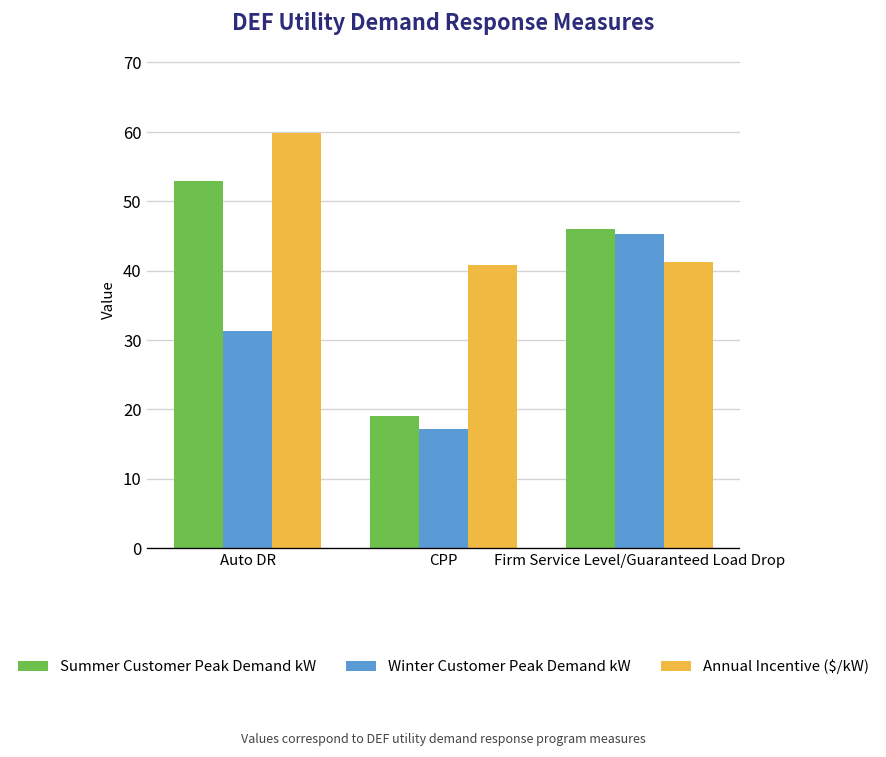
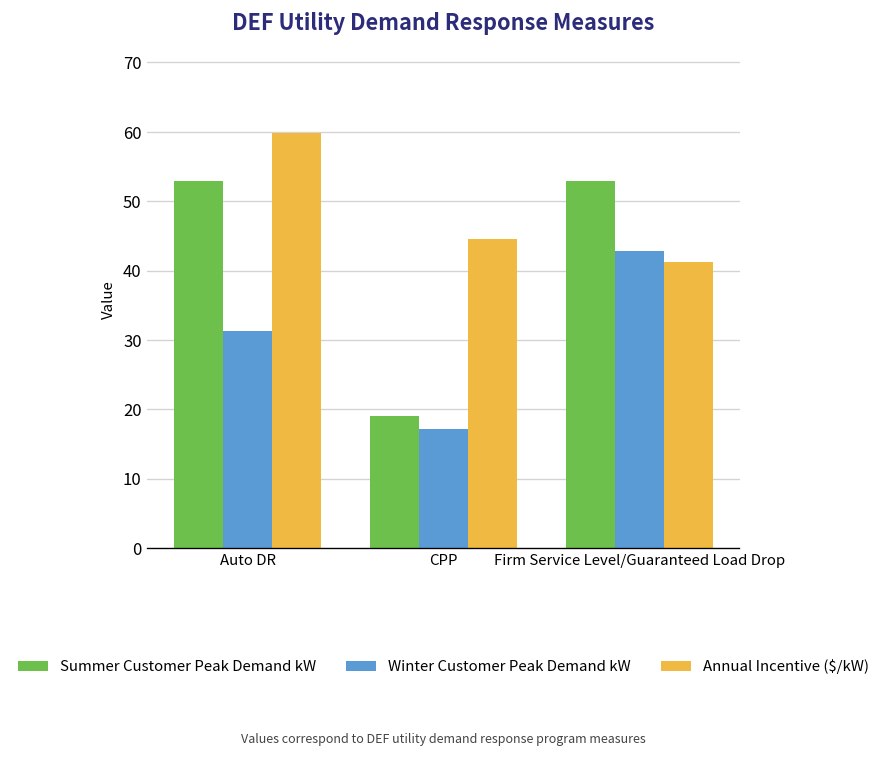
  {
    "Summer Customer Peak Demand kW": {
      "Auto DR": 53,
      "CPP": 19,
-     "Firm Service Level/Guaranteed Load Drop": 46
+     "Firm Service Level/Guaranteed Load Drop": 53
    },
    "Winter Customer Peak Demand kW": {
      "Auto DR": 31,
      "CPP": 17,
-     "Firm Service Level/Guaranteed Load Drop": 45
+     "Firm Service Level/Guaranteed Load Drop": 43
    },
    "Annual Incentive ($/kW)": {
      "Auto DR": 60,
-     "CPP": 41,
+     "CPP": 45,
      "Firm Service Level/Guaranteed Load Drop": 41
    }
  }
